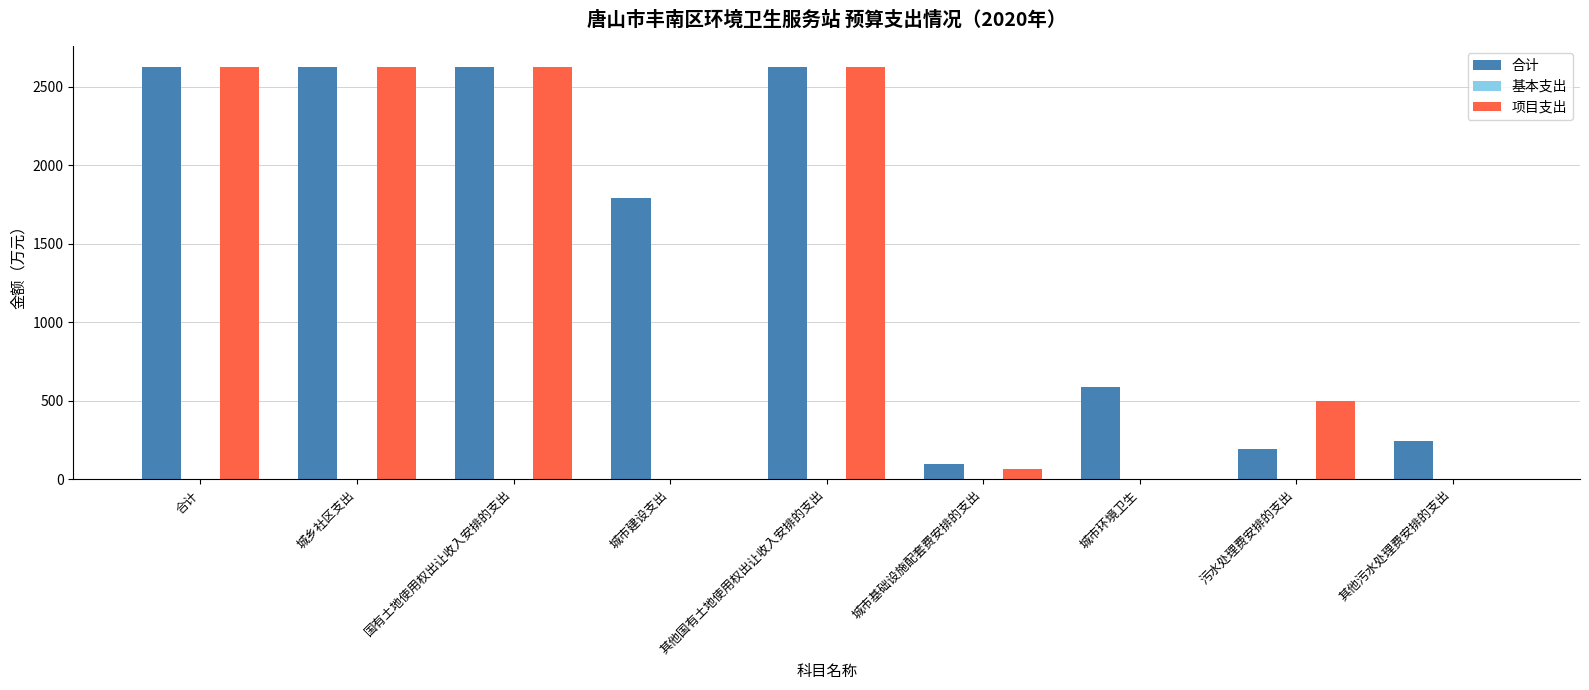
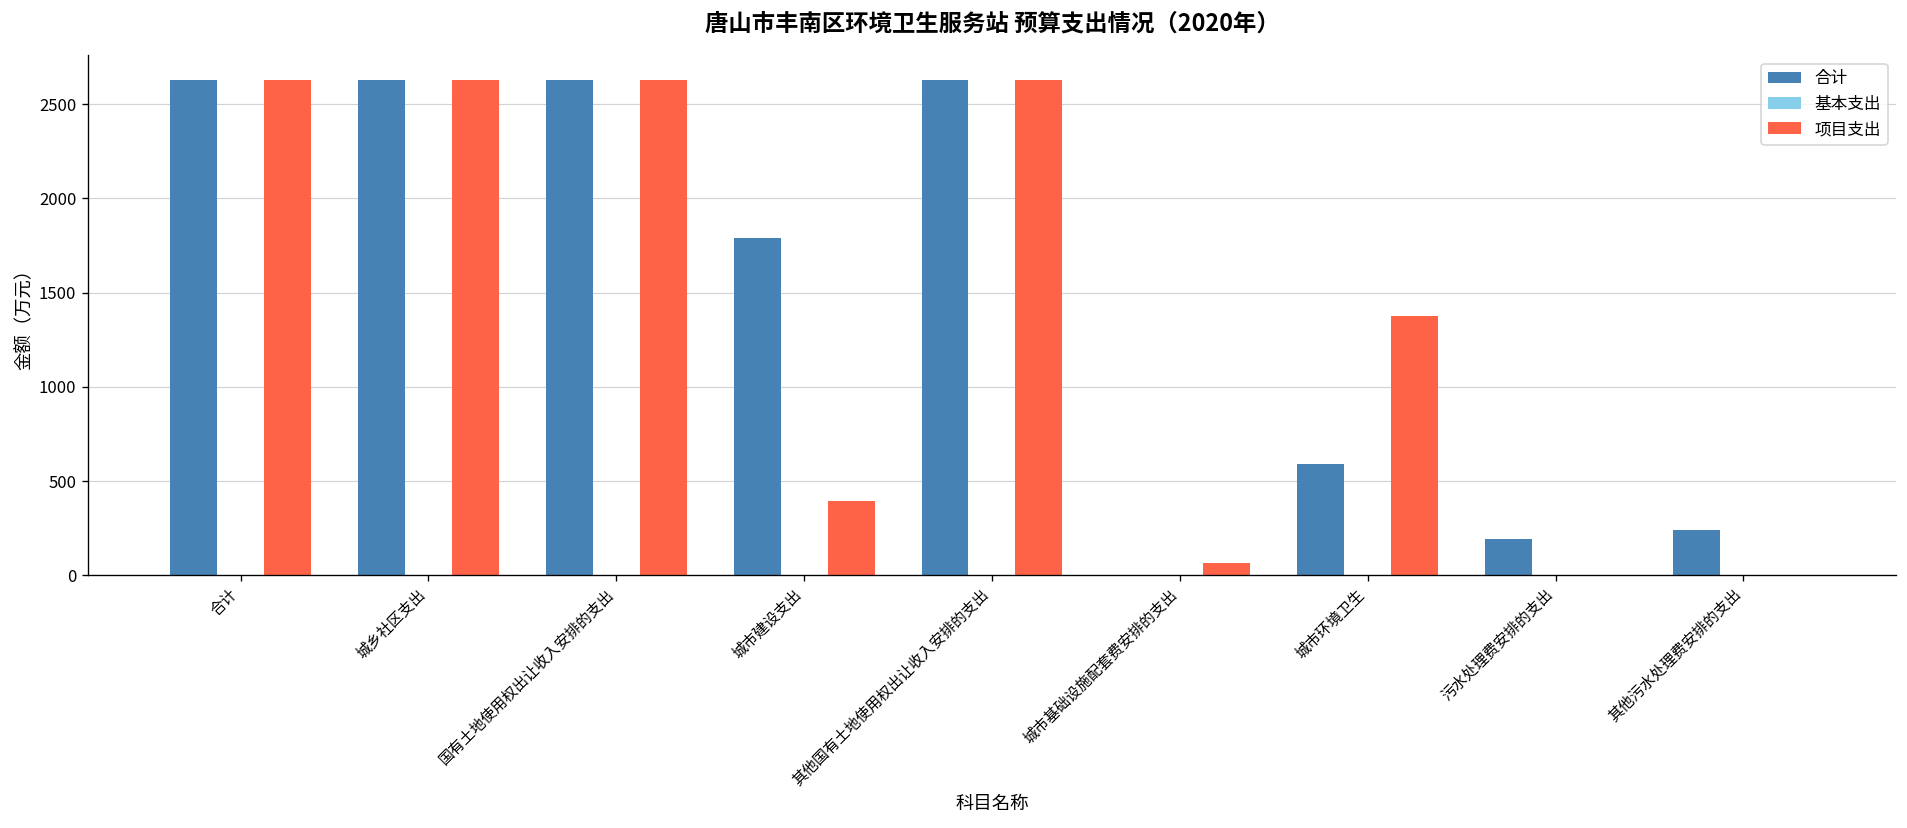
  {
    "合计": {
      "合计": 2630,
      "城乡社区支出": 2630,
      "国有土地使用权出让收入安排的支出": 2630,
      "城市建设支出": 1790,
      "其他国有土地使用权出让收入安排的支出": 2630,
-     "城市基础设施配套费安排的支出": 100,
+     "城市基础设施配套费安排的支出": 0,
      "城市环境卫生": 590,
      "污水处理费安排的支出": 200,
      "其他污水处理费安排的支出": 240
    },
    "基本支出": {
      "合计": 0,
      "城乡社区支出": 0,
      "国有土地使用权出让收入安排的支出": 0,
      "城市建设支出": 0,
      "其他国有土地使用权出让收入安排的支出": 0,
      "城市基础设施配套费安排的支出": 0,
      "城市环境卫生": 0,
      "污水处理费安排的支出": 0,
      "其他污水处理费安排的支出": 0
    },
    "项目支出": {
      "合计": 2630,
      "城乡社区支出": 2630,
      "国有土地使用权出让收入安排的支出": 2630,
-     "城市建设支出": 0,
+     "城市建设支出": 390,
      "其他国有土地使用权出让收入安排的支出": 2630,
      "城市基础设施配套费安排的支出": 70,
-     "城市环境卫生": 0,
-     "污水处理费安排的支出": 500,
+     "城市环境卫生": 1380,
+     "污水处理费安排的支出": 0,
      "其他污水处理费安排的支出": 0
    }
  }
